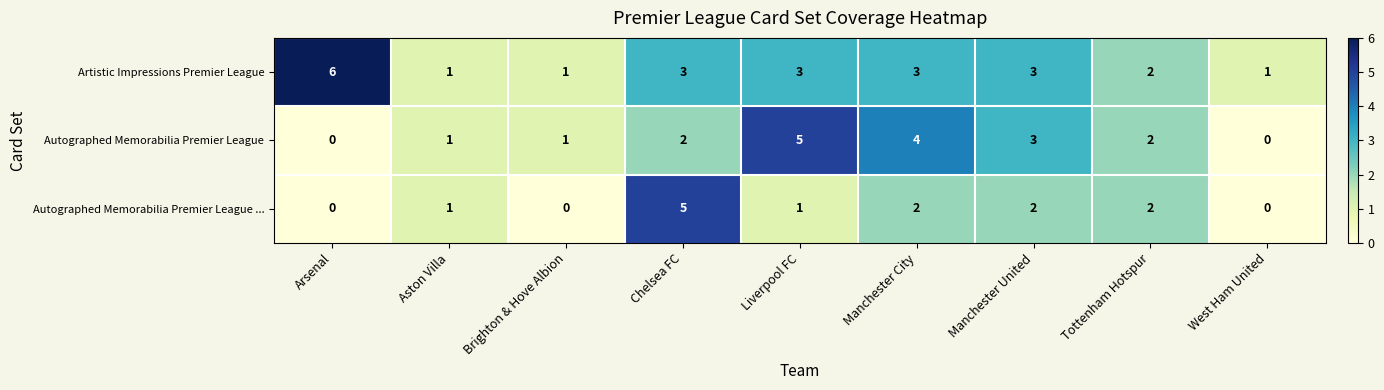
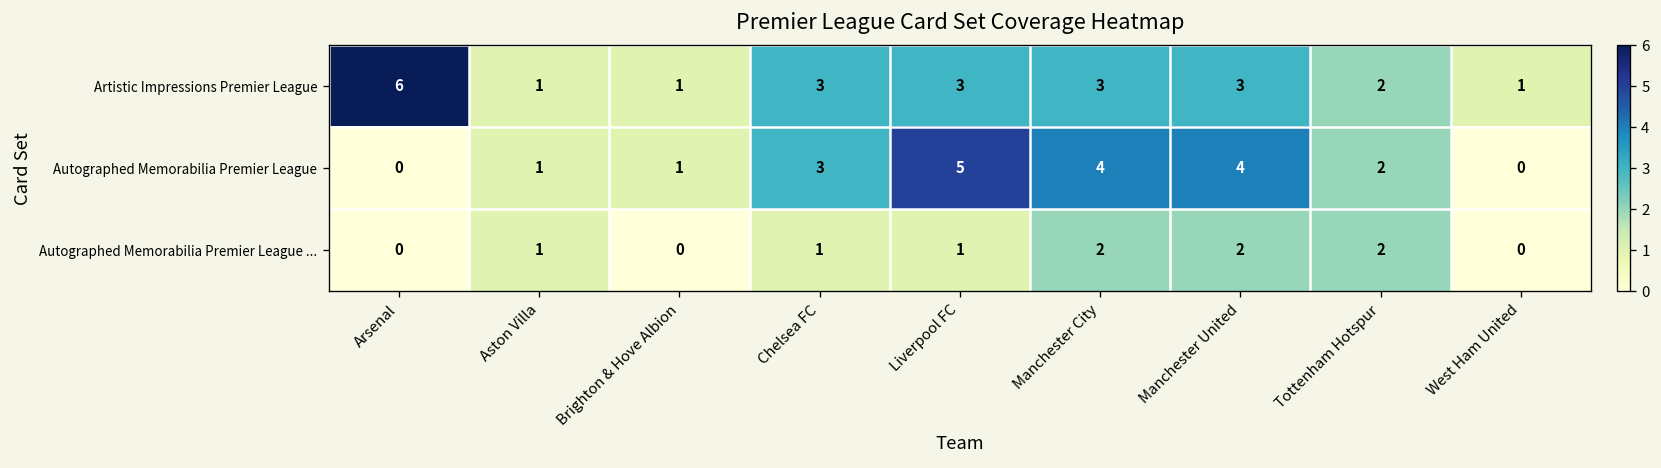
  {
    "Artistic Impressions Premier League": {
      "Arsenal": 6,
      "Aston Villa": 1,
      "Brighton & Hove Albion": 1,
      "Chelsea FC": 3,
      "Liverpool FC": 3,
      "Manchester City": 3,
      "Manchester United": 3,
      "Tottenham Hotspur": 2,
      "West Ham United": 1
    },
    "Autographed Memorabilia Premier League": {
      "Arsenal": 0,
      "Aston Villa": 1,
      "Brighton & Hove Albion": 1,
-     "Chelsea FC": 2,
+     "Chelsea FC": 3,
      "Liverpool FC": 5,
      "Manchester City": 4,
-     "Manchester United": 3,
+     "Manchester United": 4,
      "Tottenham Hotspur": 2,
      "West Ham United": 0
    },
    "Autographed Memorabilia Premier League ...": {
      "Arsenal": 0,
      "Aston Villa": 1,
      "Brighton & Hove Albion": 0,
-     "Chelsea FC": 5,
+     "Chelsea FC": 1,
      "Liverpool FC": 1,
      "Manchester City": 2,
      "Manchester United": 2,
      "Tottenham Hotspur": 2,
      "West Ham United": 0
    }
  }
